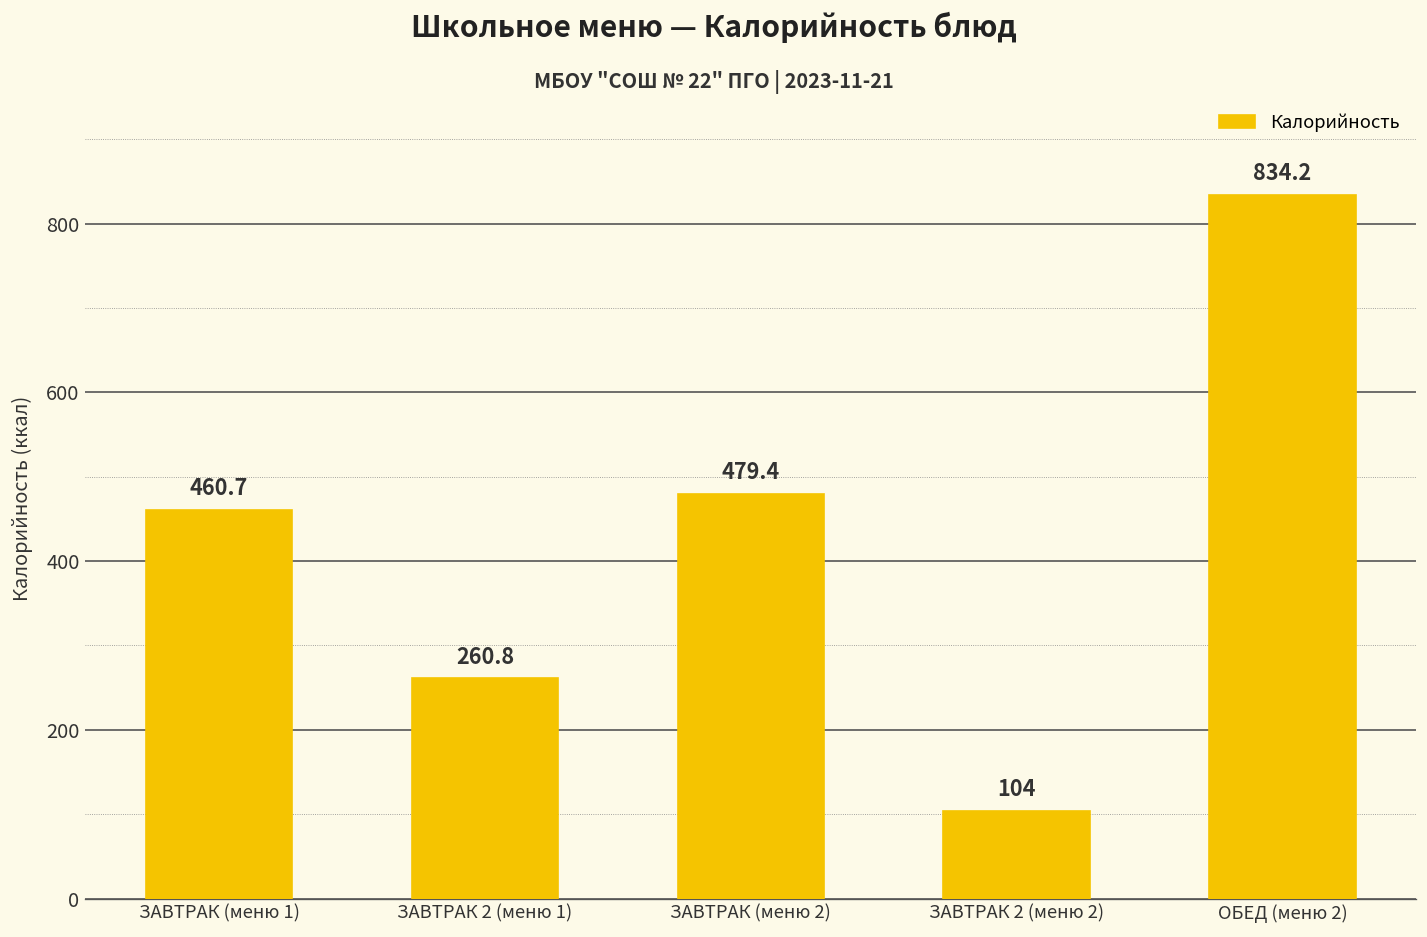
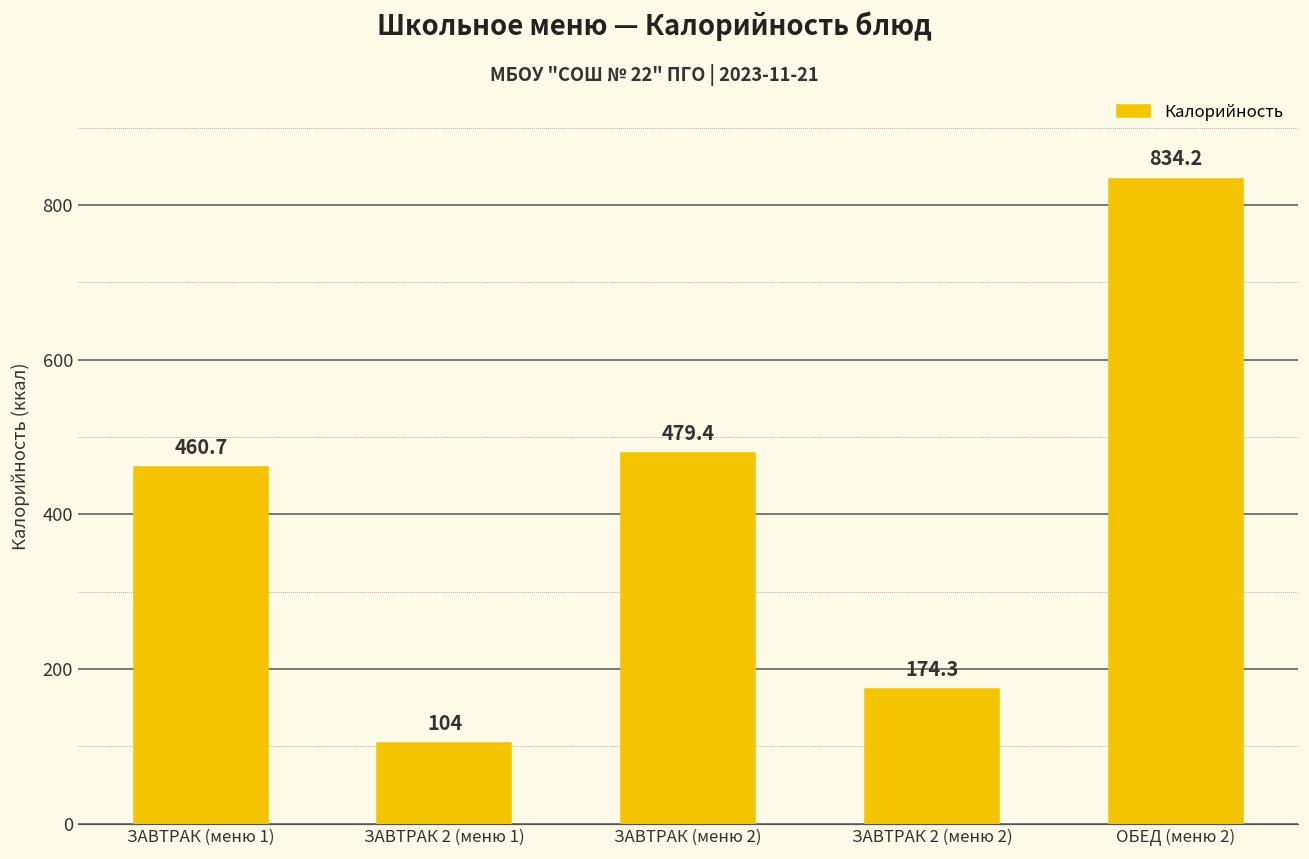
  {
    "ЗАВТРАК (меню 1)": 460.7,
-   "ЗАВТРАК 2 (меню 1)": 260.8,
+   "ЗАВТРАК 2 (меню 1)": 104,
    "ЗАВТРАК (меню 2)": 479.4,
-   "ЗАВТРАК 2 (меню 2)": 104,
+   "ЗАВТРАК 2 (меню 2)": 174.3,
    "ОБЕД (меню 2)": 834.2
  }
